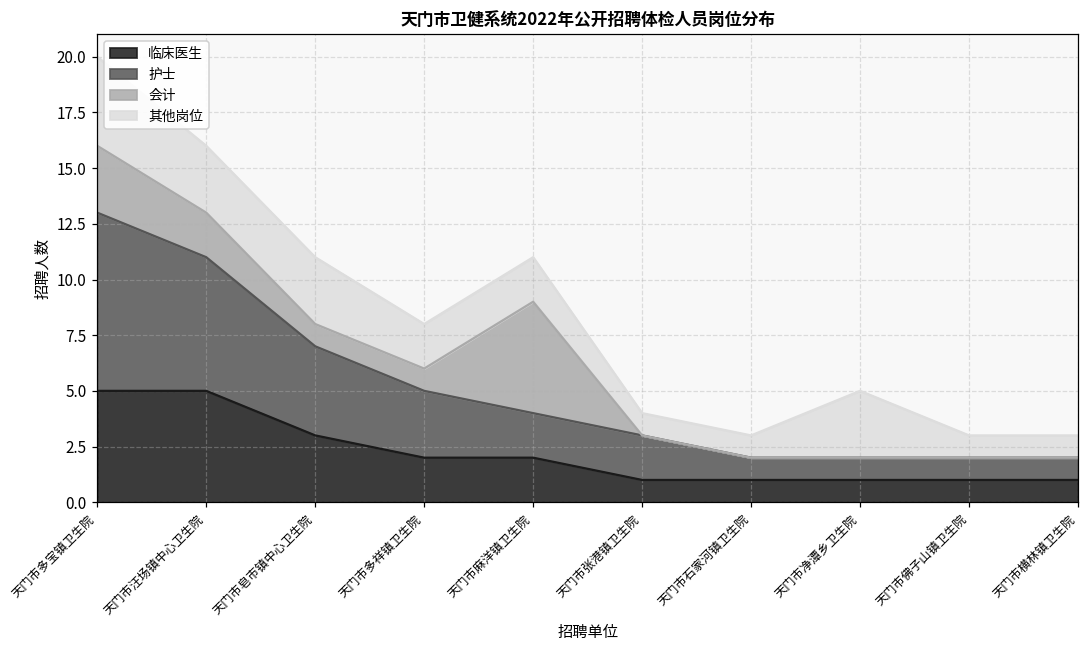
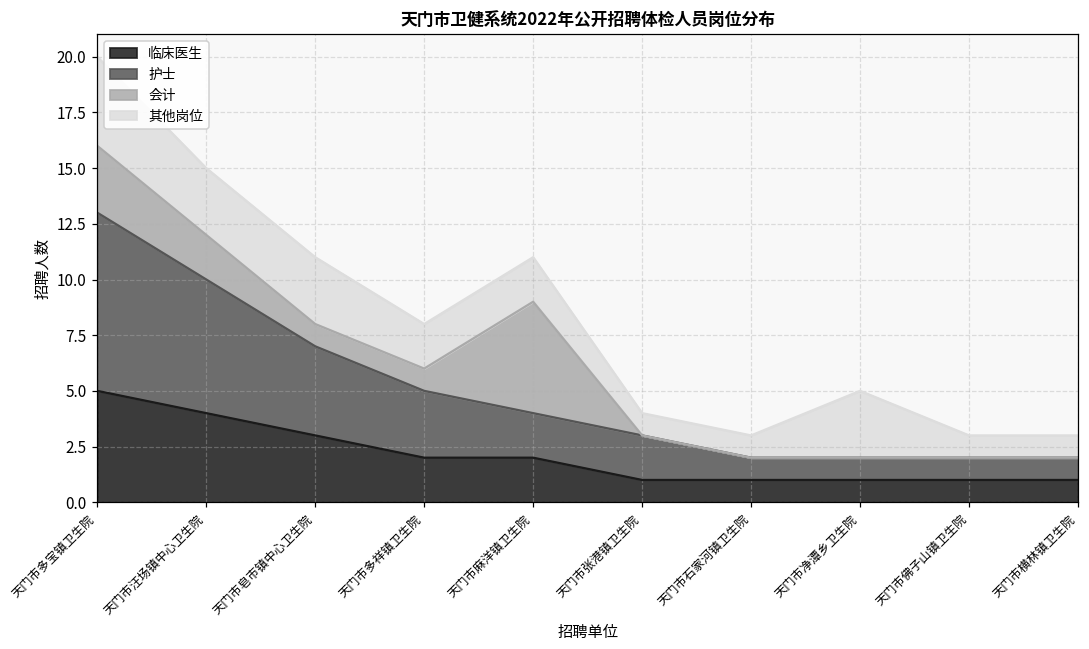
  {
    "临床医生": {
      "天门市多宝镇卫生院": 5,
-     "天门市汪场镇中心卫生院": 5,
+     "天门市汪场镇中心卫生院": 4,
      "天门市皂市镇中心卫生院": 3,
      "天门市多祥镇卫生院": 2,
      "天门市麻洋镇卫生院": 2,
      "天门市张港镇卫生院": 1,
      "天门市石家河镇卫生院": 1,
      "天门市净潭乡卫生院": 1,
      "天门市佛子山镇卫生院": 1,
      "天门市横林镇卫生院": 1
    },
    "护士": {
      "天门市多宝镇卫生院": 8,
      "天门市汪场镇中心卫生院": 6,
      "天门市皂市镇中心卫生院": 4,
      "天门市多祥镇卫生院": 3,
      "天门市麻洋镇卫生院": 2
    },
    "会计": {
      "天门市多宝镇卫生院": 3,
      "天门市汪场镇中心卫生院": 2,
      "天门市皂市镇中心卫生院": 1,
      "天门市多祥镇卫生院": 1,
      "天门市麻洋镇卫生院": 5
    },
    "其他岗位": {
      "天门市多宝镇卫生院": 4,
      "天门市汪场镇中心卫生院": 3,
      "天门市皂市镇中心卫生院": 3,
      "天门市多祥镇卫生院": 2,
      "天门市麻洋镇卫生院": 2,
      "天门市张港镇卫生院": 1,
      "天门市石家河镇卫生院": 1,
      "天门市净潭乡卫生院": 3,
      "天门市佛子山镇卫生院": 1,
      "天门市横林镇卫生院": 1
    }
  }
